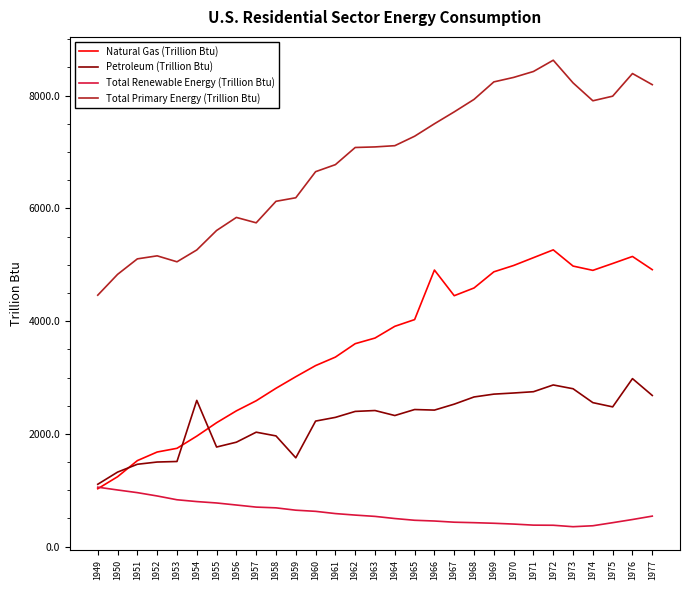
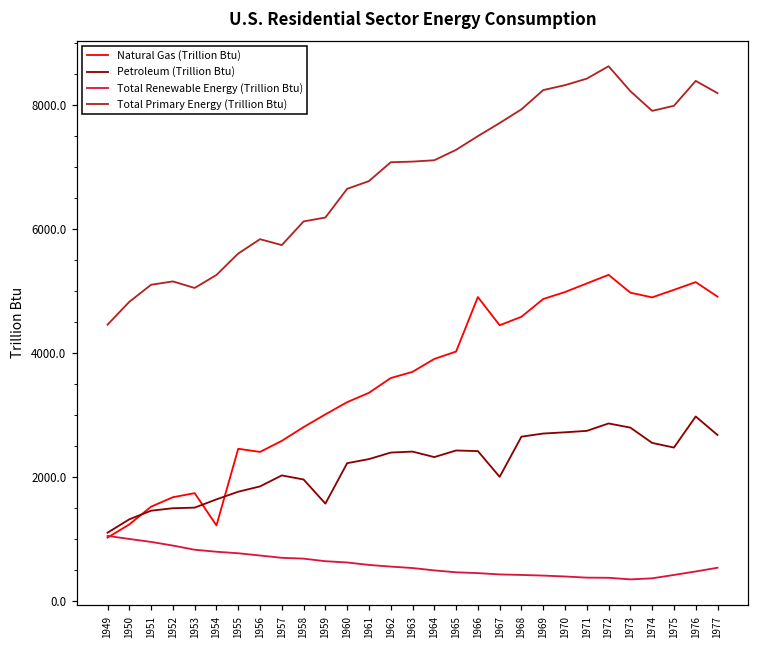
  {
    "Natural Gas (Trillion Btu)": {
      "1950": 1200,
      "1951": 1500,
      "1952": 1700,
      "1953": 1700,
-     "1954": 2000,
-     "1955": 2200,
+     "1954": 1200,
+     "1955": 2500,
      "1956": 2400,
      "1957": 2600,
      "1958": 2800,
      "1959": 3000,
      "1960": 3200,
      "1961": 3400,
      "1962": 3600,
      "1963": 3700,
      "1964": 3900,
      "1965": 4000,
      "1966": 4900,
      "1967": 4500,
      "1968": 4600,
      "1969": 4900,
      "1970": 5000,
      "1971": 5100,
      "1972": 5300,
      "1973": 5000,
      "1974": 4900,
      "1975": 5000,
      "1976": 5100,
      "1977": 4900
    },
    "Petroleum (Trillion Btu)": {
      "1949": 1100,
      "1950": 1300,
      "1951": 1500,
      "1952": 1500,
      "1953": 1500,
-     "1954": 2600,
+     "1954": 1600,
      "1955": 1800,
      "1956": 1900,
      "1957": 2000,
      "1958": 2000,
      "1959": 1600,
      "1960": 2200,
      "1961": 2300,
      "1962": 2400,
      "1963": 2400,
      "1964": 2300,
      "1965": 2400,
      "1966": 2400,
-     "1967": 2500,
+     "1967": 2000,
      "1968": 2700,
      "1969": 2700,
      "1970": 2700,
      "1971": 2700,
      "1972": 2900,
      "1973": 2800,
      "1974": 2600,
      "1975": 2500,
      "1976": 3000,
      "1977": 2700
    }
  }
